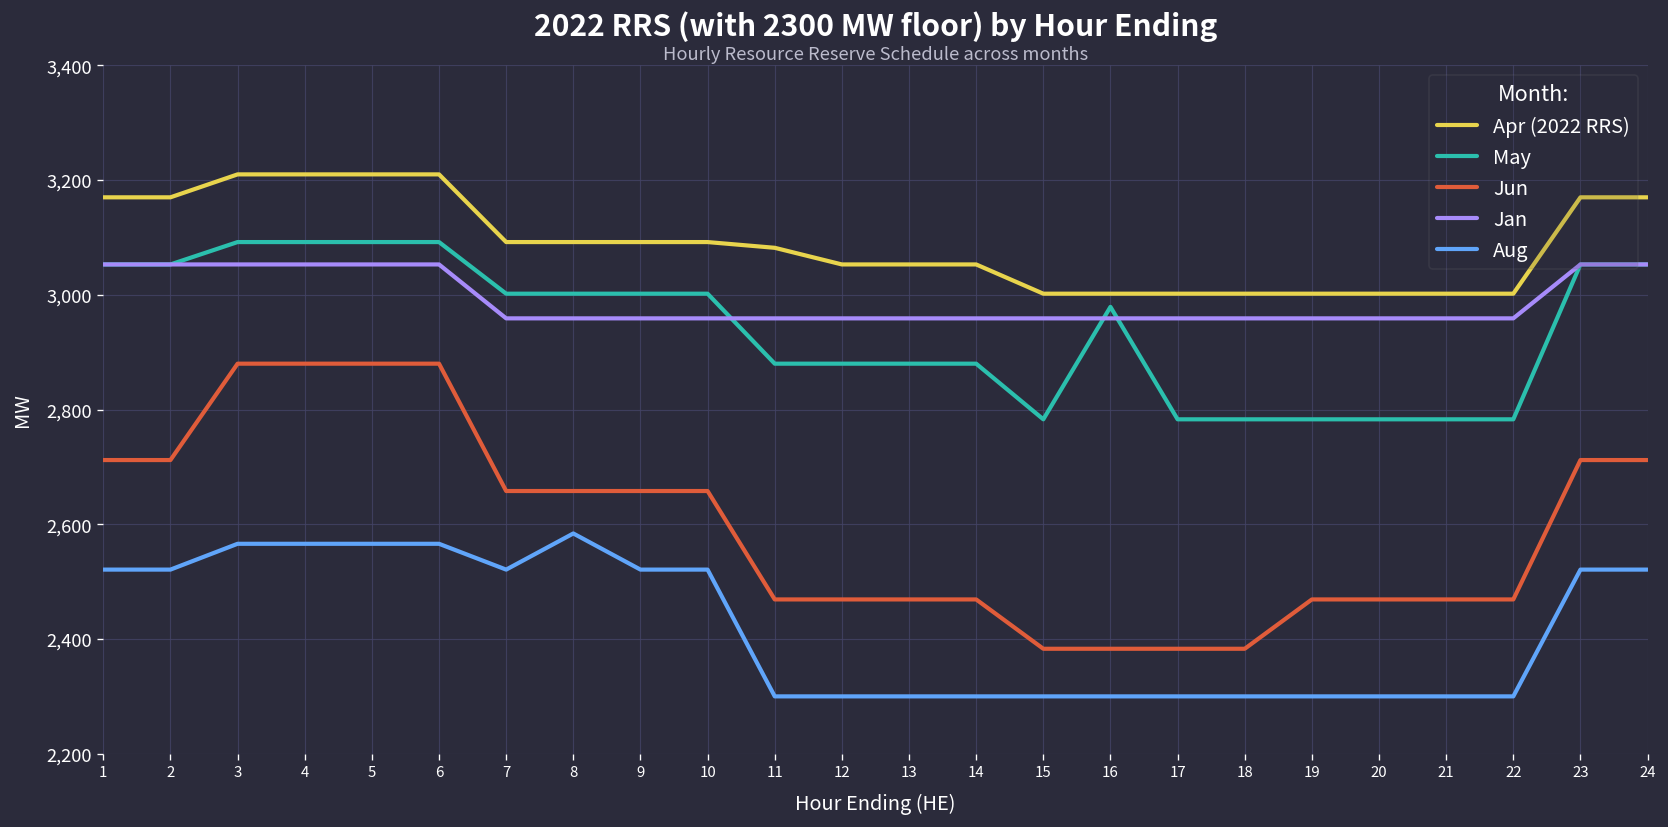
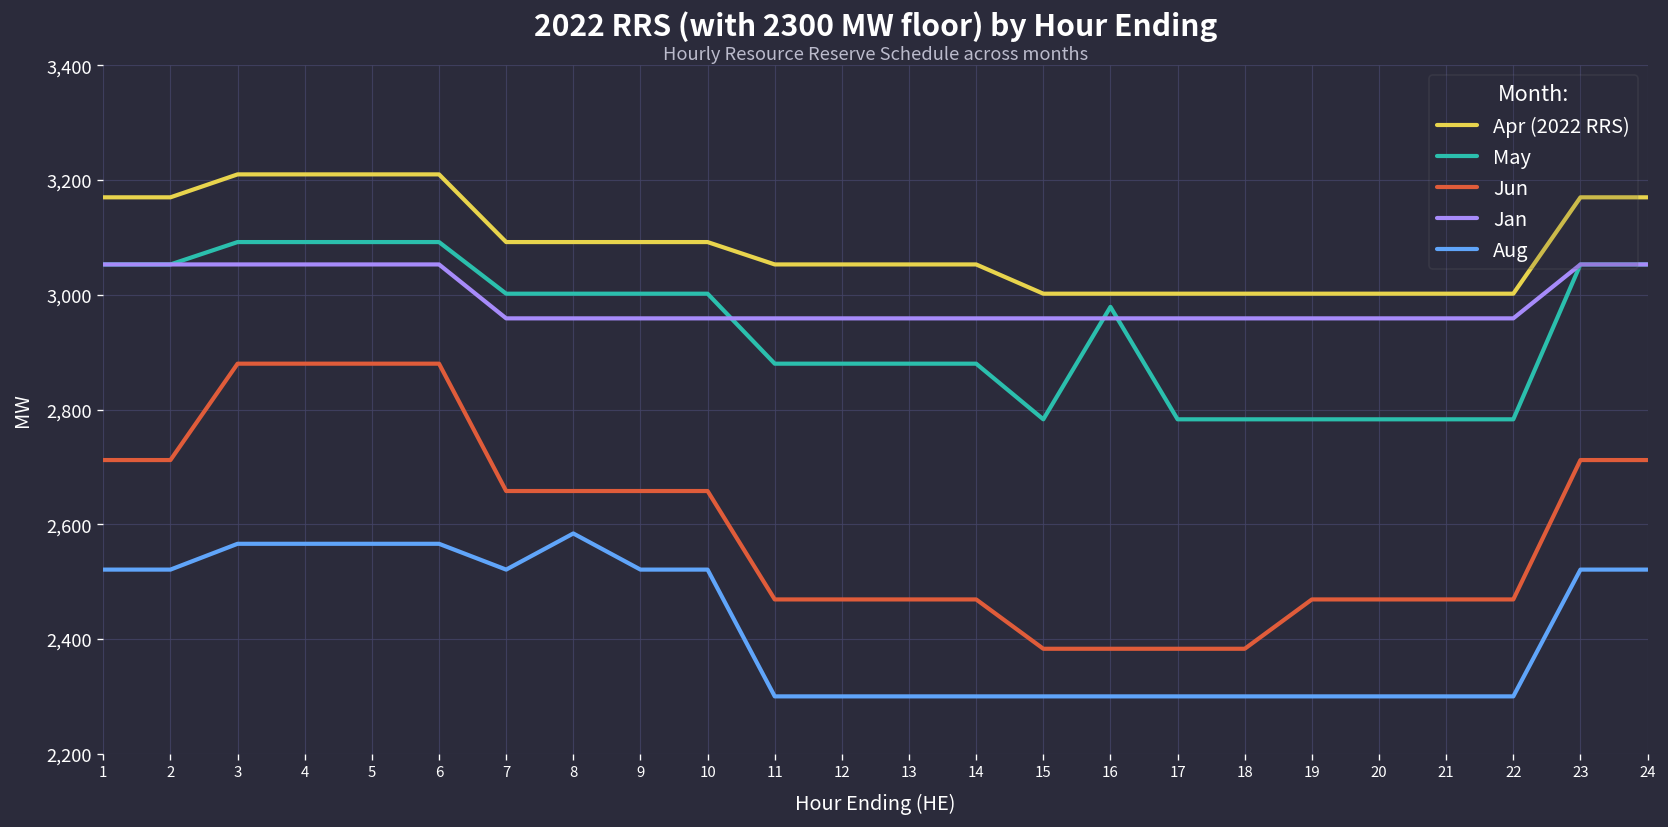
  {
    "Apr (2022 RRS)": {
      "1": "3,170",
      "2": "3,170",
      "3": "3,210",
      "4": "3,210",
      "5": "3,210",
      "6": "3,210",
      "7": "3,090",
      "8": "3,090",
      "9": "3,090",
      "10": "3,090",
-     "11": "3,080",
+     "11": "3,050",
      "12": "3,050",
      "13": "3,050",
      "14": "3,050",
      "15": "3,000",
      "16": "3,000",
      "17": "3,000",
      "18": "3,000",
      "19": "3,000",
      "20": "3,000",
      "21": "3,000",
      "22": "3,000",
      "24": "3,170"
    },
    "May": {
      "3": "3,090",
      "4": "3,090",
      "5": "3,090",
      "6": "3,090",
      "7": "3,000",
      "8": "3,000",
      "9": "3,000",
      "10": "3,000",
      "11": "2,880",
      "12": "2,880",
      "13": "2,880",
      "14": "2,880",
      "15": "2,780",
      "16": "2,980",
      "17": "2,780",
      "18": "2,780",
      "19": "2,780",
      "20": "2,780",
      "21": "2,780",
      "22": "2,780"
    },
    "Jun": {
      "1": "2,710",
      "2": "2,710",
      "3": "2,880",
      "4": "2,880",
      "5": "2,880",
      "6": "2,880",
      "7": "2,660",
      "8": "2,660",
      "9": "2,660",
      "10": "2,660",
      "11": "2,470",
      "12": "2,470",
      "13": "2,470",
      "14": "2,470",
      "15": "2,380",
      "16": "2,380",
      "17": "2,380",
      "18": "2,380",
      "19": "2,470",
      "20": "2,470",
      "21": "2,470",
      "22": "2,470",
      "23": "2,710",
      "24": "2,710"
    },
    "Jan": {
      "3": "3,050",
      "4": "3,050",
      "5": "3,050",
      "6": "3,050",
      "7": "2,960",
      "8": "2,960",
      "9": "2,960",
      "10": "2,960",
      "11": "2,960",
      "12": "2,960",
      "13": "2,960",
      "14": "2,960",
      "15": "2,960",
      "16": "2,960",
      "17": "2,960",
      "18": "2,960",
      "19": "2,960",
      "20": "2,960",
      "21": "2,960",
      "22": "2,960"
    },
    "Aug": {
      "1": "2,520",
      "2": "2,520",
      "3": "2,570",
      "4": "2,570",
      "5": "2,570",
      "6": "2,570",
      "7": "2,520",
      "8": "2,580",
      "9": "2,520",
      "10": "2,520",
      "11": "2,300",
      "12": "2,300",
      "13": "2,300",
      "14": "2,300",
      "15": "2,300",
      "16": "2,300",
      "17": "2,300",
      "18": "2,300",
      "19": "2,300",
      "20": "2,300",
      "21": "2,300",
      "22": "2,300",
      "23": "2,520",
      "24": "2,520"
    }
  }
